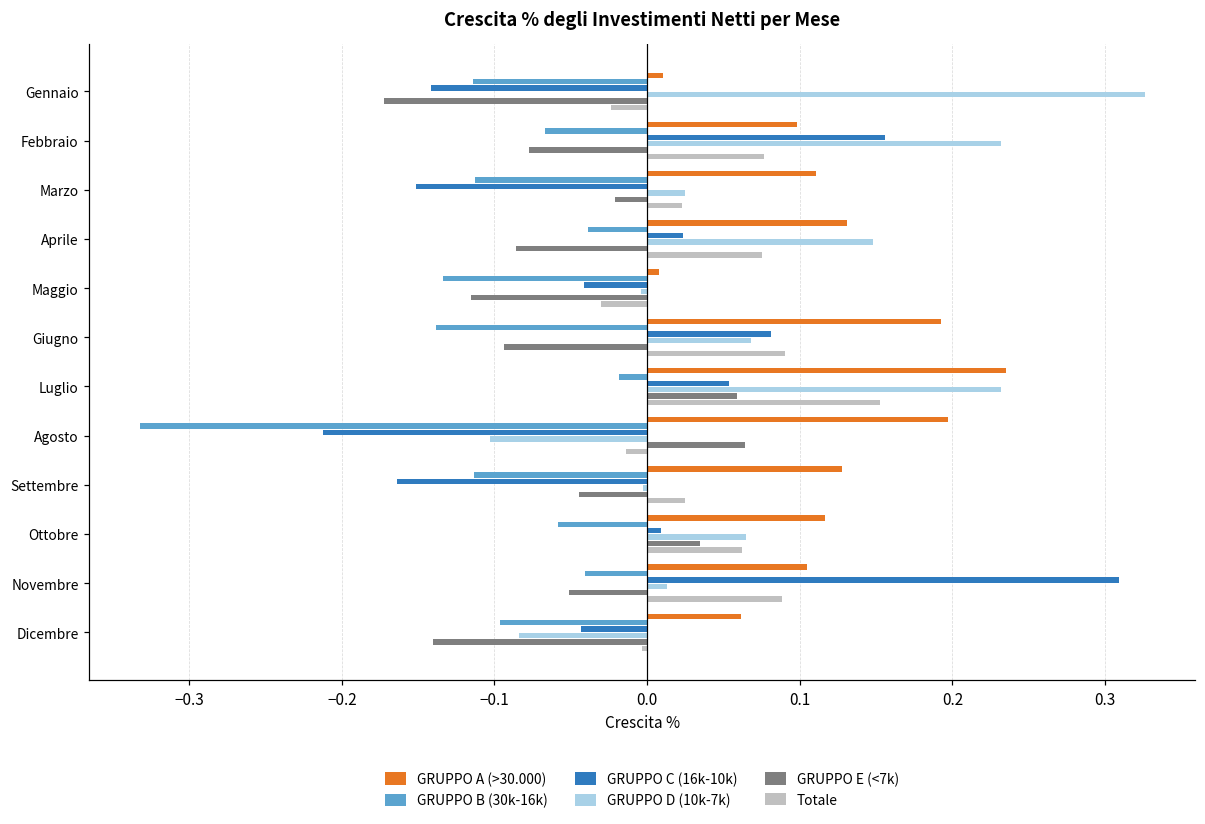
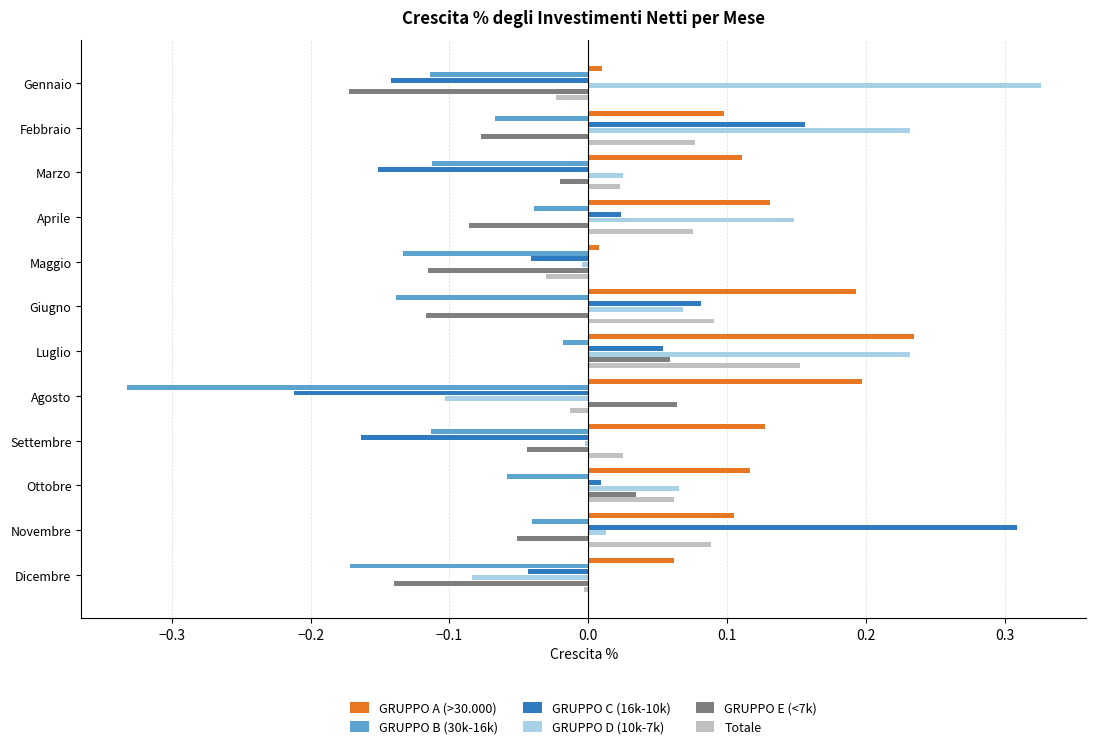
  {
    "GRUPPO A (>30.000)": {
      "Gennaio": 0.010,
      "Febbraio": 0.098,
      "Marzo": 0.111,
      "Aprile": 0.131,
      "Maggio": 0.008,
      "Giugno": 0.193,
      "Luglio": 0.235,
      "Agosto": 0.197,
      "Settembre": 0.127,
      "Ottobre": 0.116,
      "Novembre": 0.105,
      "Dicembre": 0.062
    },
    "GRUPPO B (30k-16k)": {
      "Gennaio": -0.114,
      "Febbraio": -0.067,
      "Marzo": -0.113,
      "Aprile": -0.039,
      "Maggio": -0.134,
      "Giugno": -0.138,
      "Luglio": -0.018,
      "Agosto": -0.332,
      "Settembre": -0.113,
      "Ottobre": -0.058,
      "Novembre": -0.041,
-     "Dicembre": -0.096
+     "Dicembre": -0.171
    },
    "GRUPPO C (16k-10k)": {
      "Gennaio": -0.142,
      "Febbraio": 0.156,
      "Marzo": -0.152,
      "Aprile": 0.023,
      "Maggio": -0.041,
      "Giugno": 0.081,
      "Luglio": 0.054,
      "Agosto": -0.212,
      "Settembre": -0.164,
      "Ottobre": 0.009,
      "Novembre": 0.309,
      "Dicembre": -0.043
    },
    "GRUPPO E (<7k)": {
      "Gennaio": -0.172,
      "Febbraio": -0.077,
      "Marzo": -0.021,
      "Aprile": -0.086,
      "Maggio": -0.115,
-     "Giugno": -0.094,
+     "Giugno": -0.117,
      "Luglio": 0.059,
      "Agosto": 0.064,
      "Settembre": -0.045,
      "Ottobre": 0.034,
      "Novembre": -0.051,
      "Dicembre": -0.140
    }
  }
